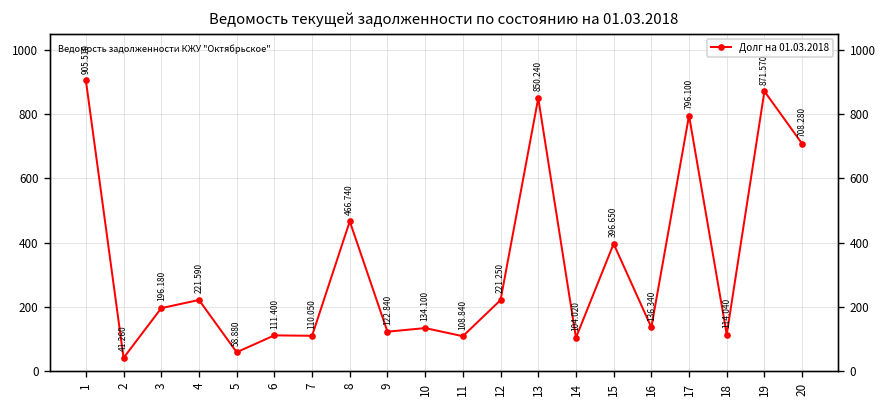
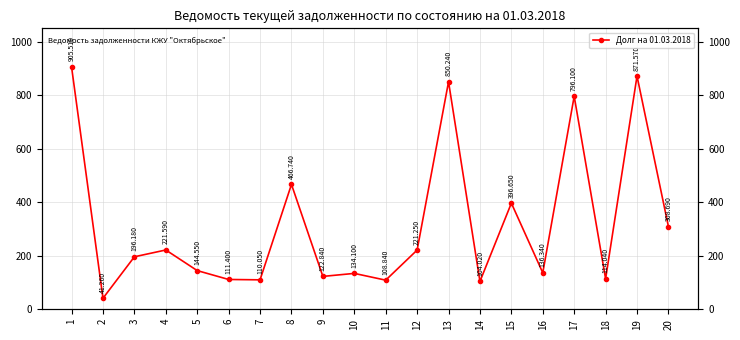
  {
    "2": 41.260,
    "3": 196.180,
    "4": 221.590,
-   "5": 58.880,
+   "5": 144.550,
    "6": 111.400,
    "7": 110.050,
    "8": 466.740,
    "9": 122.840,
    "10": 134.100,
    "11": 108.840,
    "12": 221.250,
    "13": 850.240,
    "14": 104.020,
    "15": 396.650,
    "16": 136.340,
    "17": 796.100,
    "18": 114.040,
-   "20": 708.280
+   "20": 308.690
  }
